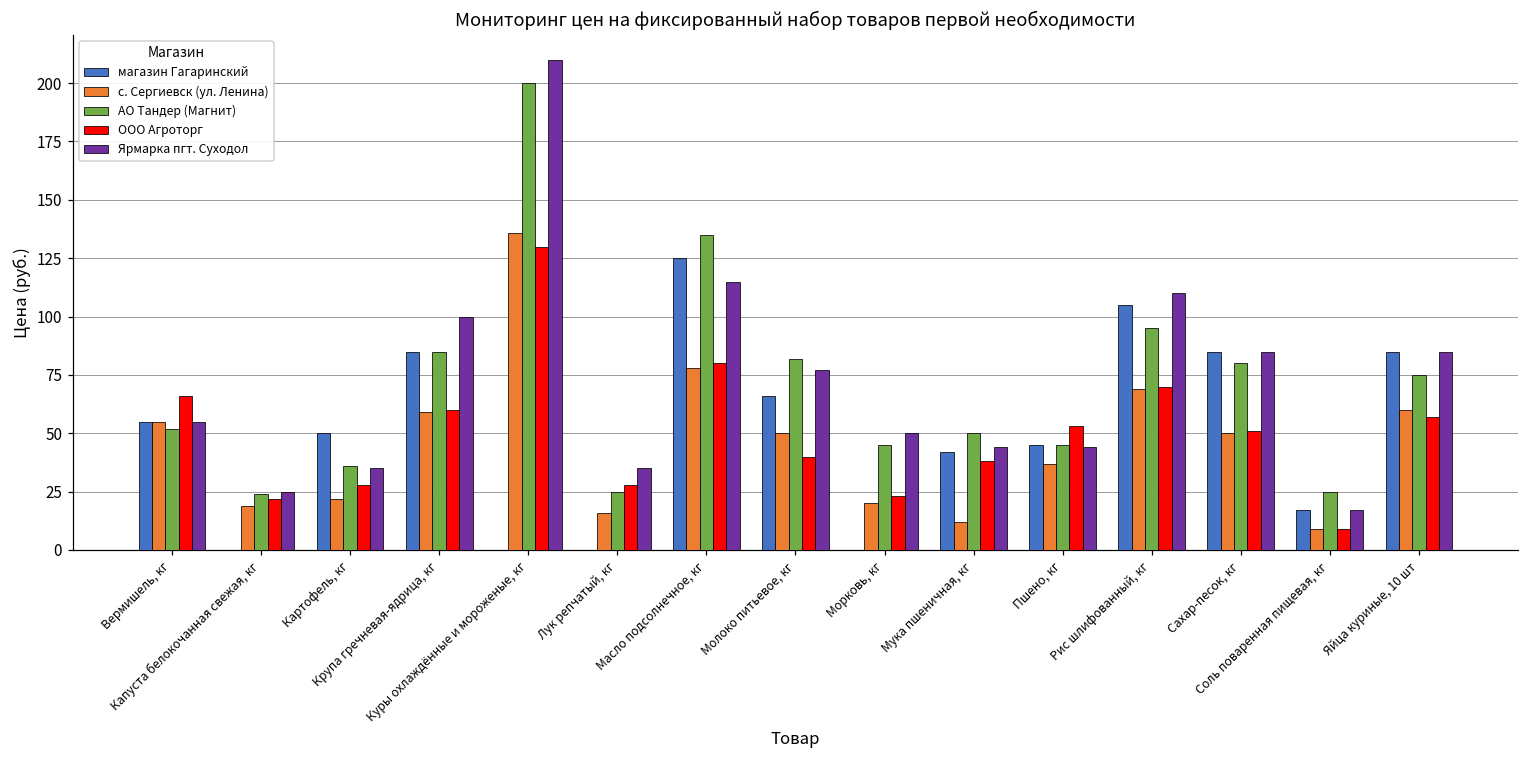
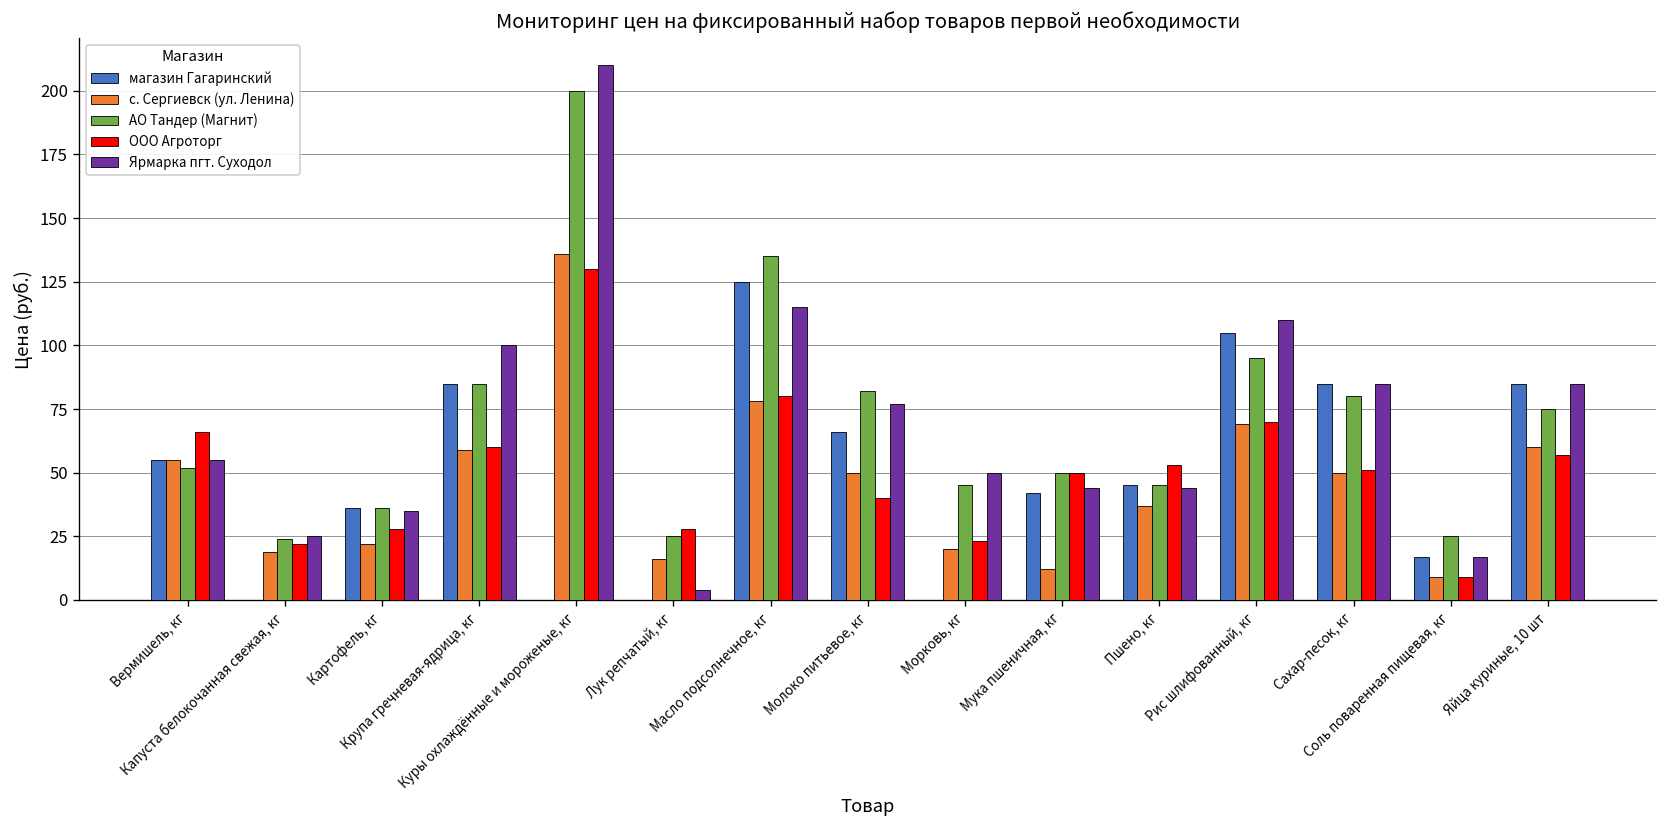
  {
    "магазин Гагаринский": {
      "Вермишель, кг": 55,
      "Капуста белокочанная свежая, кг": 0,
-     "Картофель, кг": 50,
+     "Картофель, кг": 36,
      "Крупа гречневая-ядрица, кг": 85,
      "Куры охлаждённые и мороженые, кг": 0,
      "Лук репчатый, кг": 0,
      "Масло подсолнечное, кг": 125,
      "Молоко питьевое, кг": 66,
      "Морковь, кг": 0,
      "Мука пшеничная, кг": 42,
      "Пшено, кг": 45,
      "Рис шлифованный, кг": 105,
      "Сахар-песок, кг": 85,
      "Соль поваренная пищевая, кг": 17,
      "Яйца куриные, 10 шт": 85
    },
    "с. Сергиевск (ул. Ленина)": {
      "Вермишель, кг": 55,
      "Капуста белокочанная свежая, кг": 19,
      "Картофель, кг": 22,
      "Крупа гречневая-ядрица, кг": 59,
      "Куры охлаждённые и мороженые, кг": 136,
      "Лук репчатый, кг": 16,
      "Масло подсолнечное, кг": 78,
      "Молоко питьевое, кг": 50,
      "Морковь, кг": 20,
      "Мука пшеничная, кг": 12,
      "Пшено, кг": 37,
      "Рис шлифованный, кг": 69,
      "Сахар-песок, кг": 50,
      "Соль поваренная пищевая, кг": 9,
      "Яйца куриные, 10 шт": 60
    },
    "АО Тандер (Магнит)": {
      "Вермишель, кг": 52,
      "Капуста белокочанная свежая, кг": 24,
      "Картофель, кг": 36,
      "Крупа гречневая-ядрица, кг": 85,
      "Куры охлаждённые и мороженые, кг": 200,
      "Лук репчатый, кг": 25,
      "Масло подсолнечное, кг": 135,
      "Молоко питьевое, кг": 82,
      "Морковь, кг": 45,
      "Мука пшеничная, кг": 50,
      "Пшено, кг": 45,
      "Рис шлифованный, кг": 95,
      "Сахар-песок, кг": 80,
      "Соль поваренная пищевая, кг": 25,
      "Яйца куриные, 10 шт": 75
    },
    "ООО Агроторг": {
      "Вермишель, кг": 66,
      "Капуста белокочанная свежая, кг": 22,
      "Картофель, кг": 28,
      "Крупа гречневая-ядрица, кг": 60,
      "Куры охлаждённые и мороженые, кг": 130,
      "Лук репчатый, кг": 28,
      "Масло подсолнечное, кг": 80,
      "Молоко питьевое, кг": 40,
      "Морковь, кг": 23,
-     "Мука пшеничная, кг": 38,
+     "Мука пшеничная, кг": 50,
      "Пшено, кг": 53,
      "Рис шлифованный, кг": 70,
      "Сахар-песок, кг": 51,
      "Соль поваренная пищевая, кг": 9,
      "Яйца куриные, 10 шт": 57
    },
    "Ярмарка пгт. Суходол": {
      "Вермишель, кг": 55,
      "Капуста белокочанная свежая, кг": 25,
      "Картофель, кг": 35,
      "Крупа гречневая-ядрица, кг": 100,
      "Куры охлаждённые и мороженые, кг": 210,
-     "Лук репчатый, кг": 35,
+     "Лук репчатый, кг": 4,
      "Масло подсолнечное, кг": 115,
      "Молоко питьевое, кг": 77,
      "Морковь, кг": 50,
      "Мука пшеничная, кг": 44,
      "Пшено, кг": 44,
      "Рис шлифованный, кг": 110,
      "Сахар-песок, кг": 85,
      "Соль поваренная пищевая, кг": 17,
      "Яйца куриные, 10 шт": 85
    }
  }
